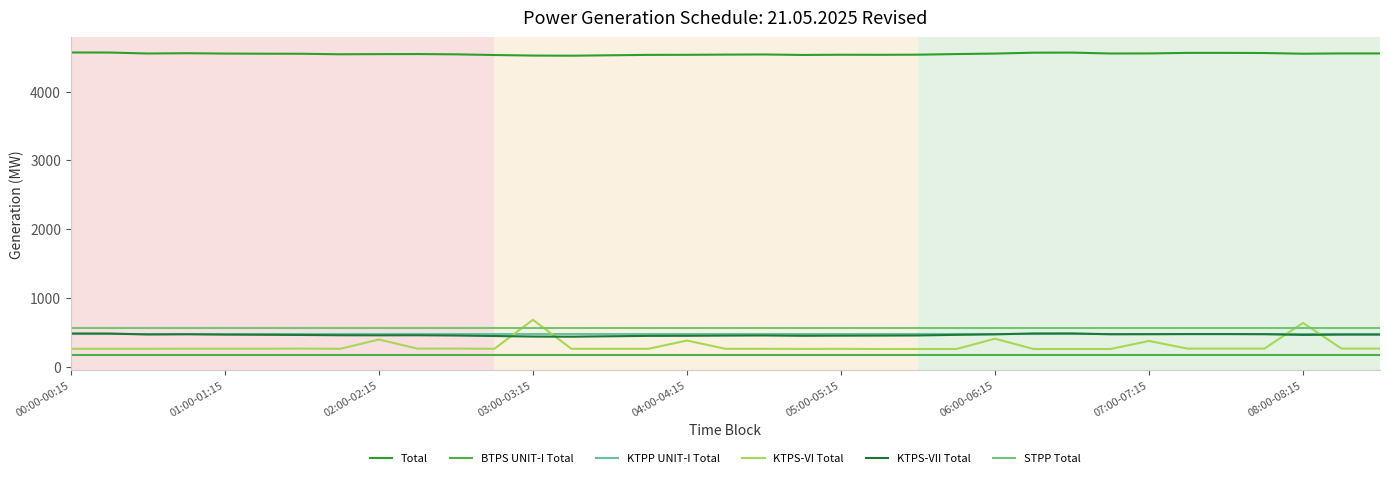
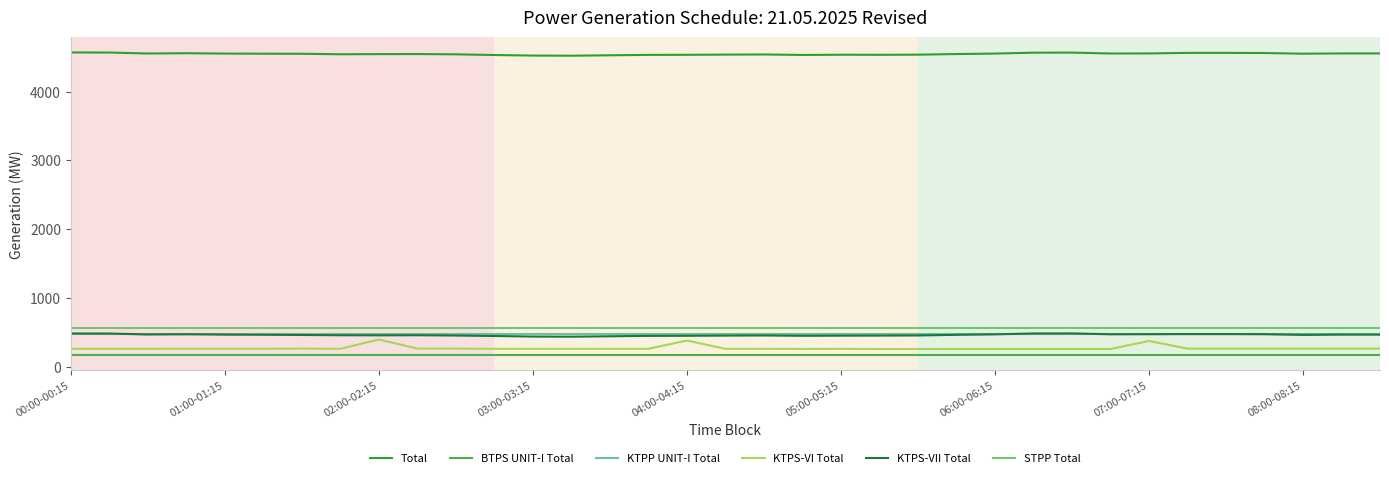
  {
    "KTPS-VI Total": {
      "00:00-00:15": 300,
      "01:00-01:15": 300,
      "02:00-02:15": 400,
-     "03:00-03:15": 700,
+     "03:00-03:15": 300,
      "04:00-04:15": 400,
      "05:00-05:15": 300,
-     "06:00-06:15": 400,
+     "06:00-06:15": 300,
      "07:00-07:15": 400,
-     "08:00-08:15": 600
+     "08:00-08:15": 300
    }
  }
